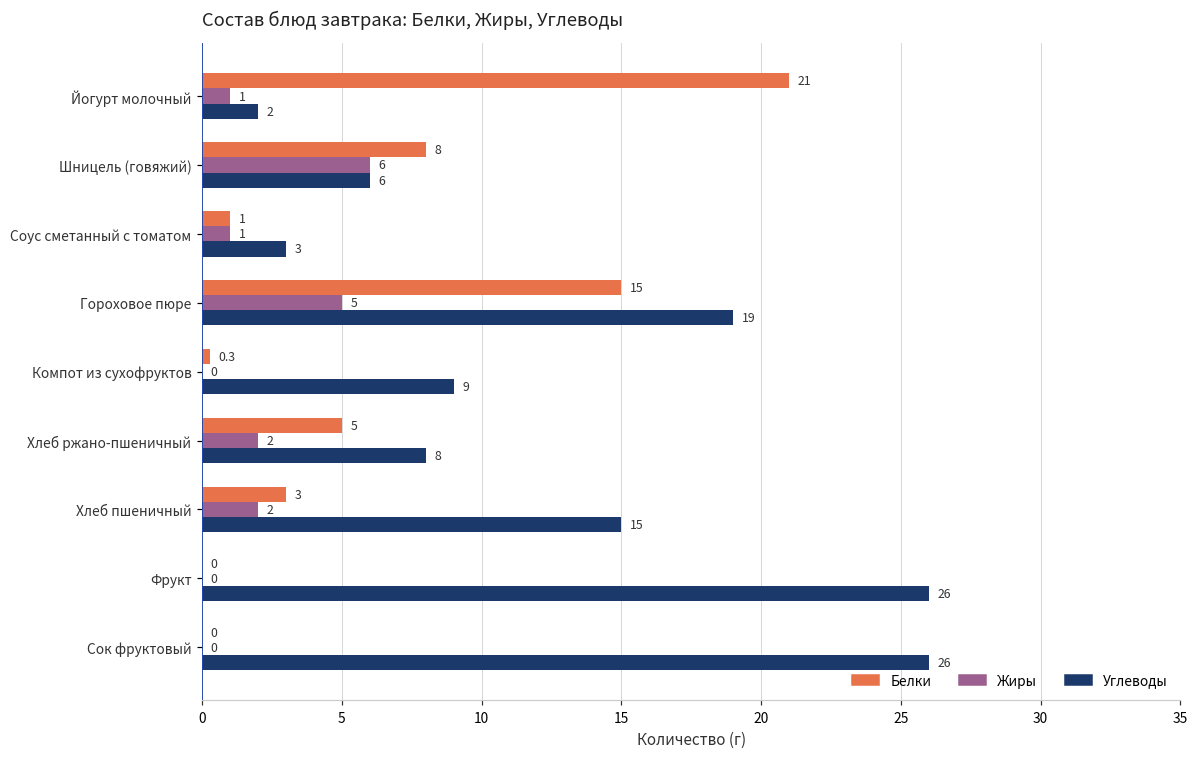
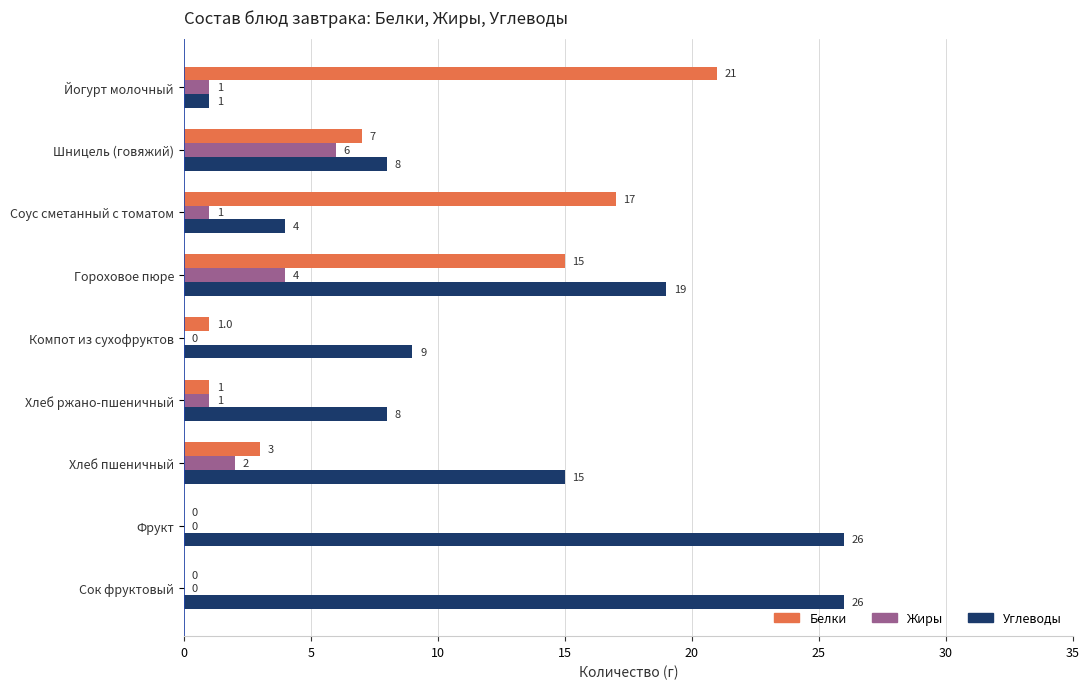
  {
    "Белки": {
      "Йогурт молочный": 21,
-     "Шницель (говяжий)": 8,
-     "Соус сметанный с томатом": 1,
+     "Шницель (говяжий)": 7,
+     "Соус сметанный с томатом": 17,
      "Гороховое пюре": 15,
-     "Компот из сухофруктов": 0.3,
-     "Хлеб ржано-пшеничный": 5,
+     "Компот из сухофруктов": 1.0,
+     "Хлеб ржано-пшеничный": 1,
      "Хлеб пшеничный": 3,
      "Фрукт": 0,
      "Сок фруктовый": 0
    },
    "Жиры": {
      "Йогурт молочный": 1,
      "Шницель (говяжий)": 6,
      "Соус сметанный с томатом": 1,
-     "Гороховое пюре": 5,
+     "Гороховое пюре": 4,
      "Компот из сухофруктов": 0,
-     "Хлеб ржано-пшеничный": 2,
+     "Хлеб ржано-пшеничный": 1,
      "Хлеб пшеничный": 2,
      "Фрукт": 0,
      "Сок фруктовый": 0
    },
    "Углеводы": {
-     "Йогурт молочный": 2,
-     "Шницель (говяжий)": 6,
-     "Соус сметанный с томатом": 3,
+     "Йогурт молочный": 1,
+     "Шницель (говяжий)": 8,
+     "Соус сметанный с томатом": 4,
      "Гороховое пюре": 19,
      "Компот из сухофруктов": 9,
      "Хлеб ржано-пшеничный": 8,
      "Хлеб пшеничный": 15,
      "Фрукт": 26,
      "Сок фруктовый": 26
    }
  }
